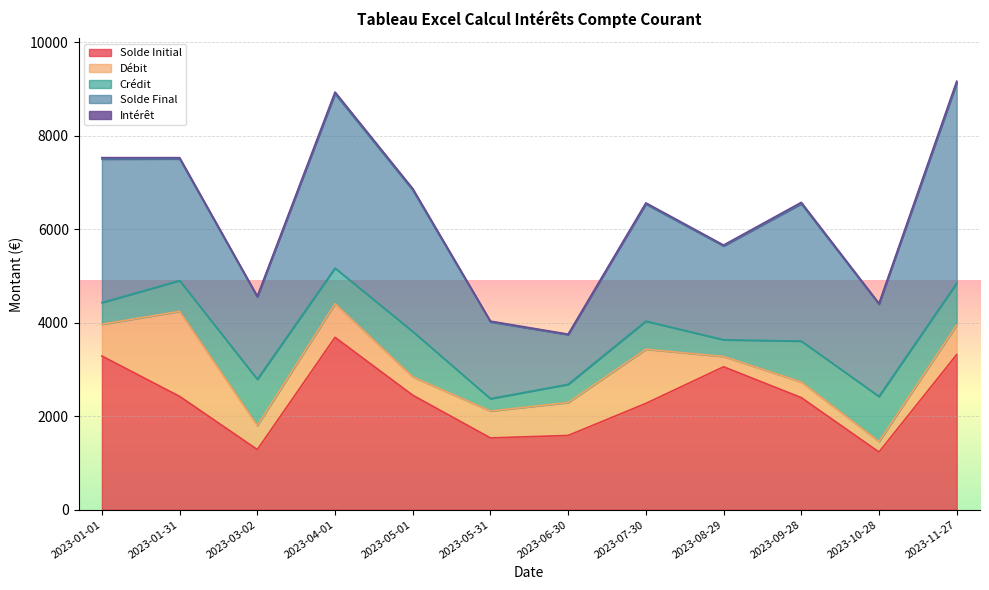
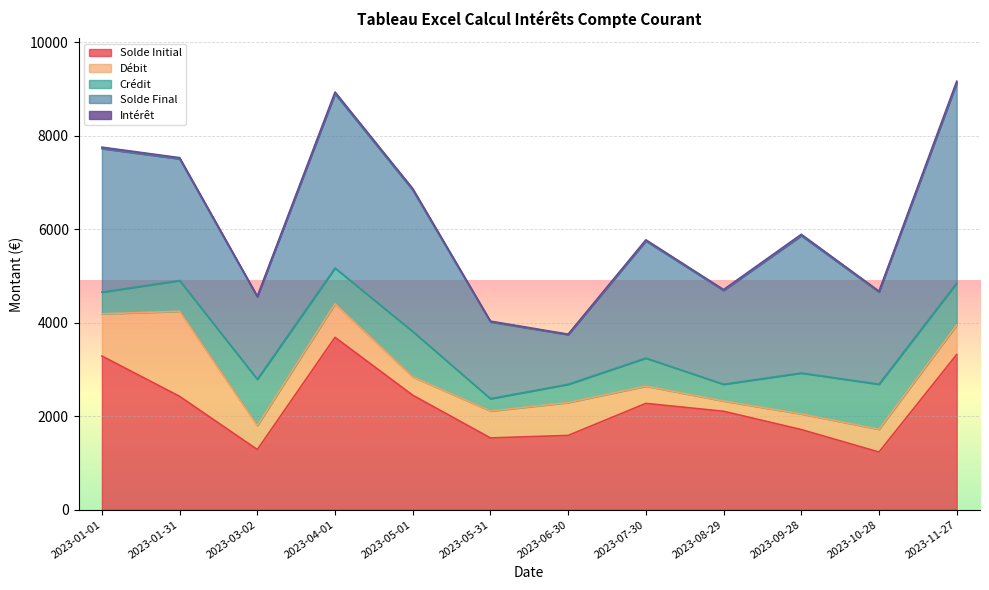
  {
    "Solde Initial": {
      "2023-01-01": 3300,
      "2023-01-31": 2400,
      "2023-03-02": 1300,
      "2023-04-01": 3700,
      "2023-05-01": 2400,
      "2023-05-31": 1500,
      "2023-06-30": 1600,
      "2023-07-30": 2300,
-     "2023-08-29": 3100,
-     "2023-09-28": 2400,
+     "2023-08-29": 2100,
+     "2023-09-28": 1700,
      "2023-10-28": 1200,
      "2023-11-27": 3300
    },
    "Débit": {
-     "2023-01-01": 700,
+     "2023-01-01": 900,
      "2023-01-31": 1800,
      "2023-03-02": 500,
      "2023-04-01": 700,
      "2023-05-01": 400,
      "2023-05-31": 600,
      "2023-06-30": 700,
-     "2023-07-30": 1200,
+     "2023-07-30": 400,
      "2023-08-29": 200,
      "2023-09-28": 300,
-     "2023-10-28": 200,
+     "2023-10-28": 500,
      "2023-11-27": 600
    }
  }
